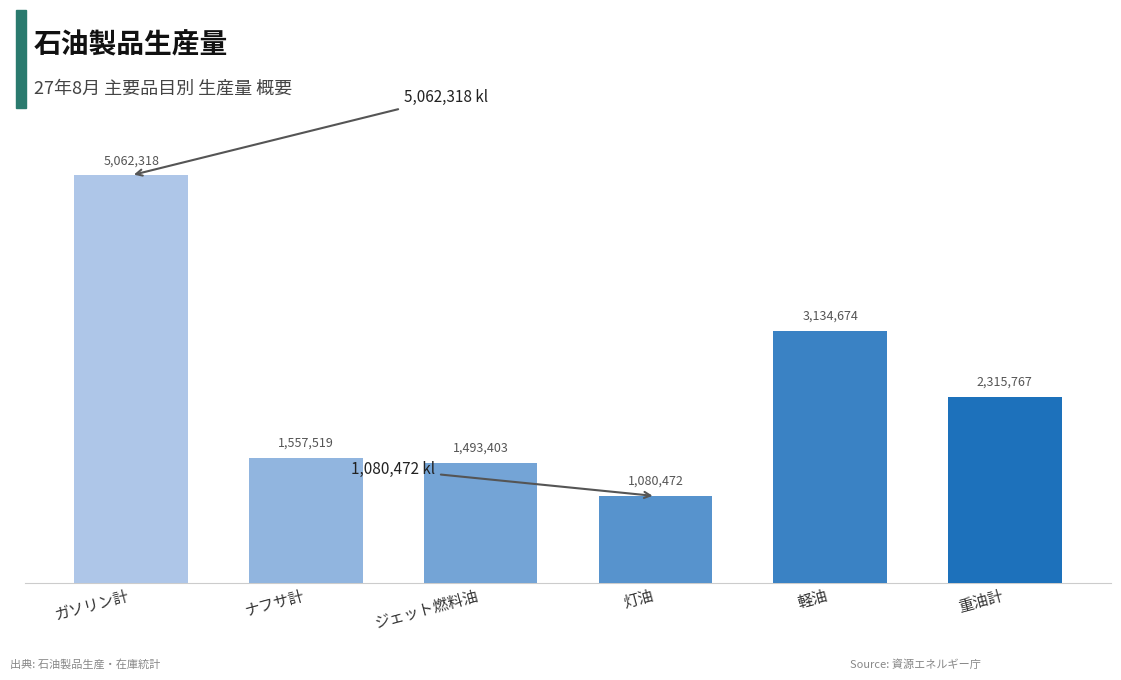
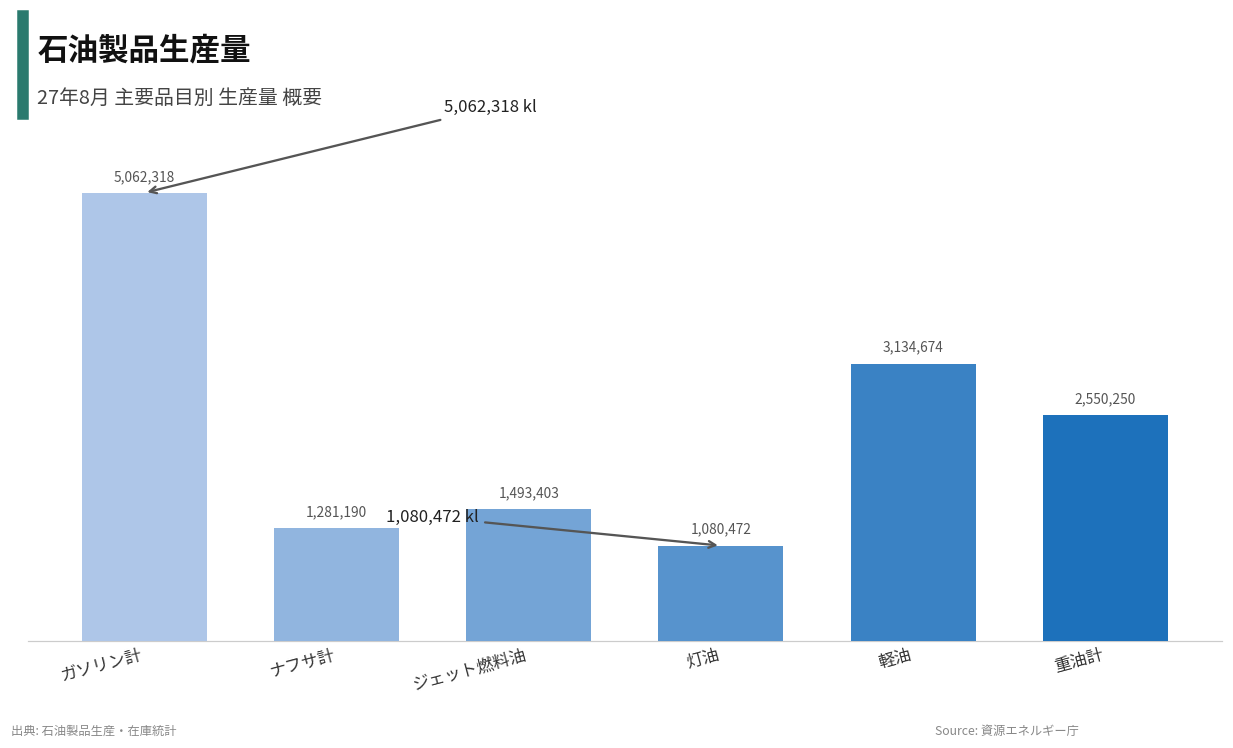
  {
    "ガソリン計": "5,062,318",
-   "ナフサ計": "1,557,519",
+   "ナフサ計": "1,281,190",
    "ジェット燃料油": "1,493,403",
    "灯油": "1,080,472",
    "軽油": "3,134,674",
-   "重油計": "2,315,767"
+   "重油計": "2,550,250"
  }
